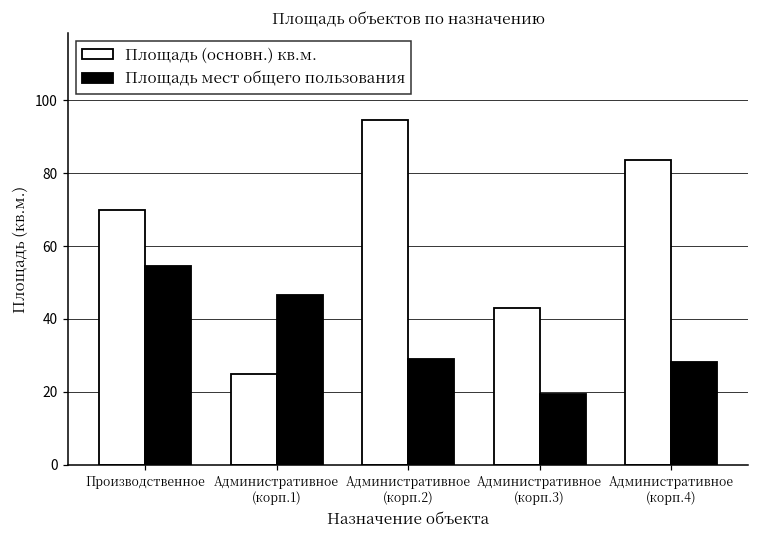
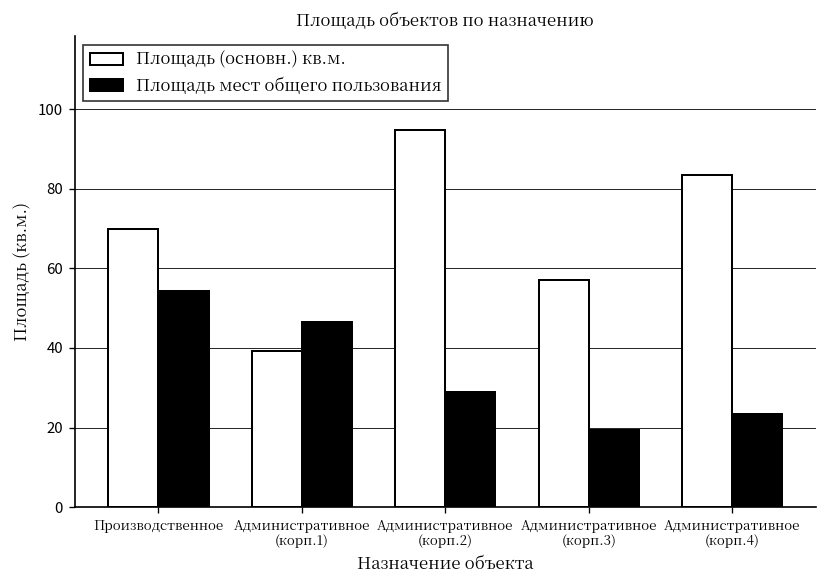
  {
    "Площадь (основн.) кв.м.": {
      "Производственное": 70,
-     "Административное (корп.1)": 25,
+     "Административное (корп.1)": 39,
      "Административное (корп.2)": 95,
-     "Административное (корп.3)": 43,
+     "Административное (корп.3)": 57,
      "Административное (корп.4)": 84
    },
    "Площадь мест общего пользования": {
      "Производственное": 54,
      "Административное (корп.1)": 47,
      "Административное (корп.2)": 29,
      "Административное (корп.3)": 19,
-     "Административное (корп.4)": 28
+     "Административное (корп.4)": 23
    }
  }
